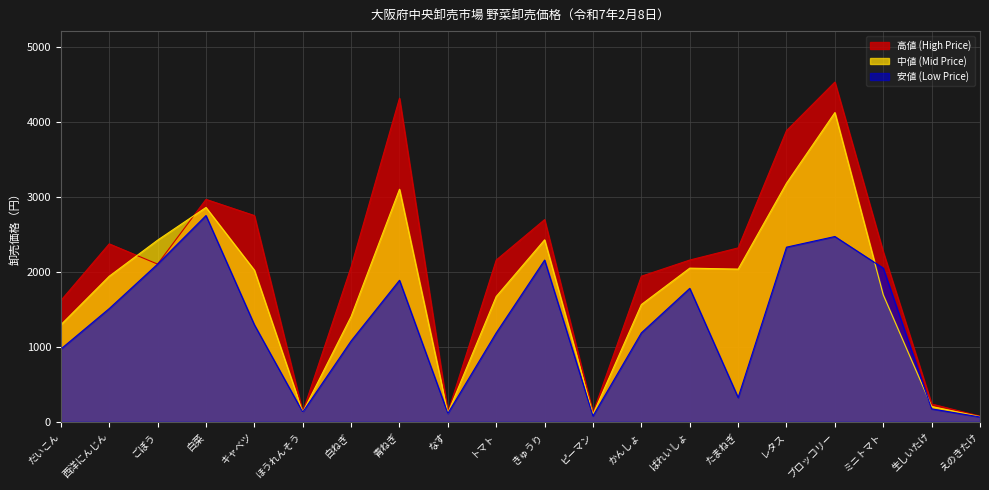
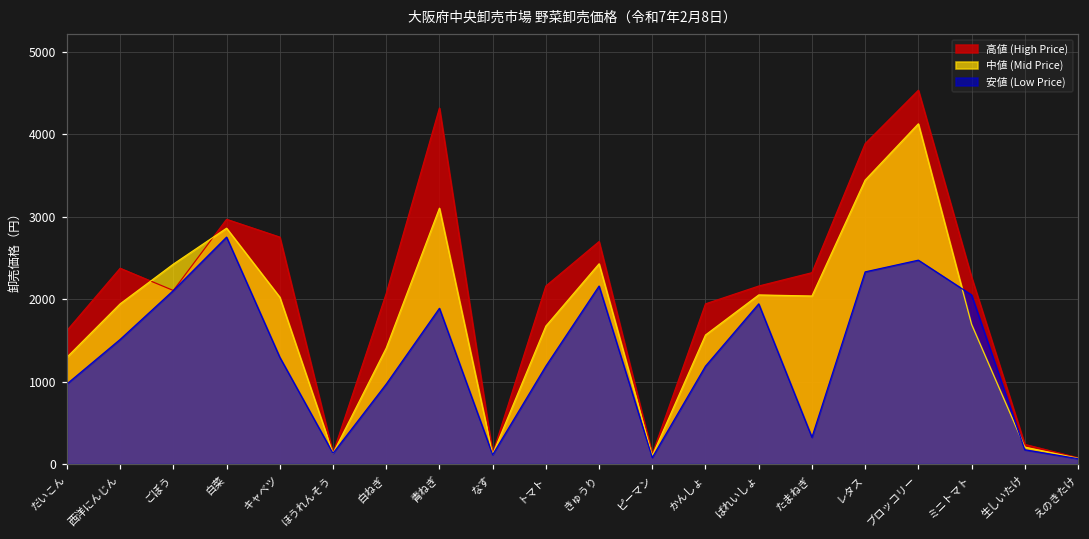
  {
    "高値 (High Price)": {
      "だいこん": 1600,
      "西洋にんじん": 2400,
      "白菜": 3000,
      "キャベツ": 2800,
      "白ねぎ": 2100,
      "青ねぎ": 4300,
      "トマト": 2200,
      "きゅうり": 2700,
      "かんしょ": 1900,
      "ばれいしょ": 2200,
      "たまねぎ": 2300,
      "レタス": 3900,
      "ブロッコリー": 4500,
      "ミニトマト": 2300
    },
    "中値 (Mid Price)": {
      "だいこん": 1300,
      "西洋にんじん": 1900,
      "ごぼう": 2400,
      "白菜": 2900,
      "キャベツ": 2000,
      "白ねぎ": 1400,
      "青ねぎ": 3100,
      "トマト": 1700,
      "きゅうり": 2400,
      "かんしょ": 1600,
      "ばれいしょ": 2100,
      "たまねぎ": 2000,
-     "レタス": 3200,
+     "レタス": 3400,
      "ブロッコリー": 4100,
      "ミニトマト": 1700
    },
    "安値 (Low Price)": {
      "だいこん": 1000,
      "西洋にんじん": 1500,
      "白菜": 2800,
      "キャベツ": 1300,
-     "白ねぎ": 1100,
+     "白ねぎ": 1000,
      "青ねぎ": 1900,
      "トマト": 1200,
      "きゅうり": 2200,
      "かんしょ": 1200,
-     "ばれいしょ": 1800,
+     "ばれいしょ": 1900,
      "たまねぎ": 300,
      "レタス": 2300,
      "ブロッコリー": 2500,
      "ミニトマト": 2100
    }
  }
